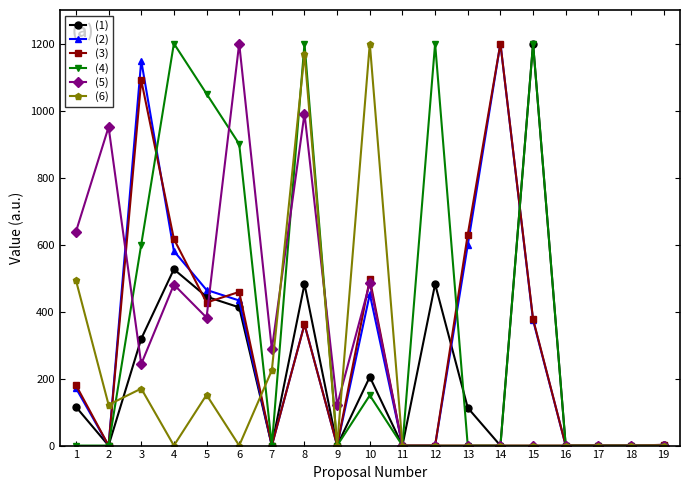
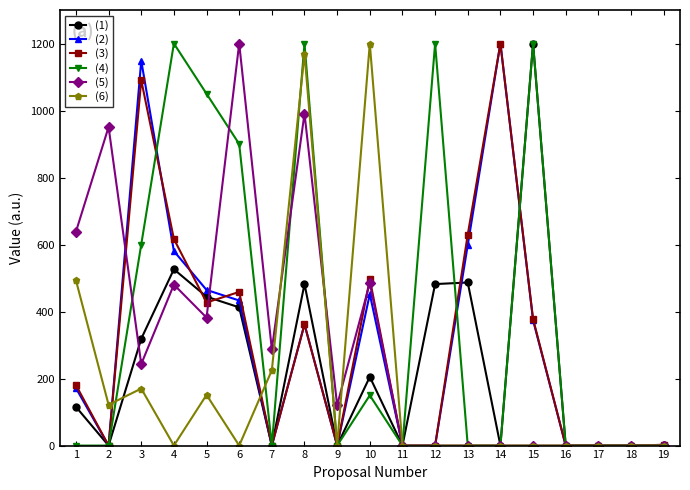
  {
    "(1)": {
      "1": 120,
      "3": 320,
      "4": 530,
      "5": 440,
      "6": 410,
      "8": 480,
      "10": 210,
      "12": 480,
-     "13": 110
+     "13": 490
    },
    "(2)": {
      "1": 170,
      "3": 1150,
      "4": 580,
      "5": 460,
      "6": 430,
      "10": 450,
      "13": 600
    },
    "(3)": {
      "1": 180,
      "3": 1090,
      "4": 620,
      "5": 430,
      "6": 460,
      "10": 500,
      "13": 630
    },
    "(4)": {
      "1": 0,
      "3": 600,
      "4": 1200,
      "5": 1050,
      "6": 900,
      "8": 1200,
      "10": 150,
      "12": 1200
    },
    "(5)": {
      "1": 640,
      "2": 950,
      "3": 240,
      "4": 480,
      "5": 380,
      "6": 1200,
      "7": 290,
      "8": 990,
      "9": 120,
      "10": 490
    },
    "(6)": {
      "1": 490,
      "2": 120,
      "3": 170,
      "4": 0,
      "5": 150,
      "6": 0,
      "7": 220,
      "8": 1170,
      "10": 1200
    }
  }
